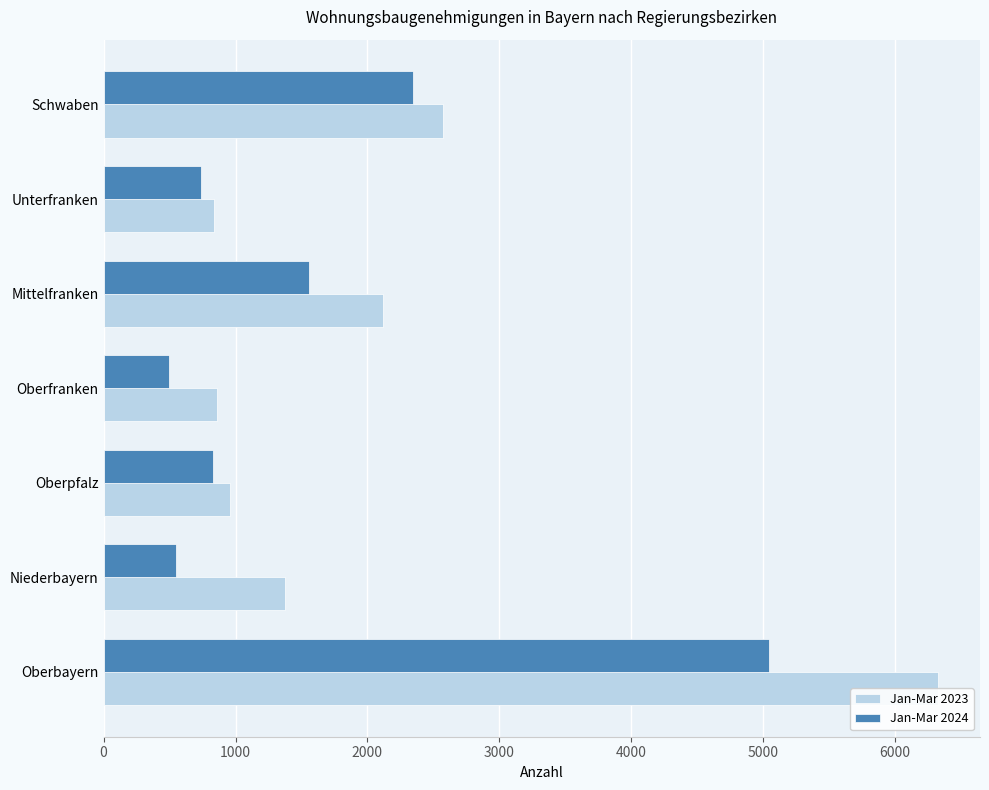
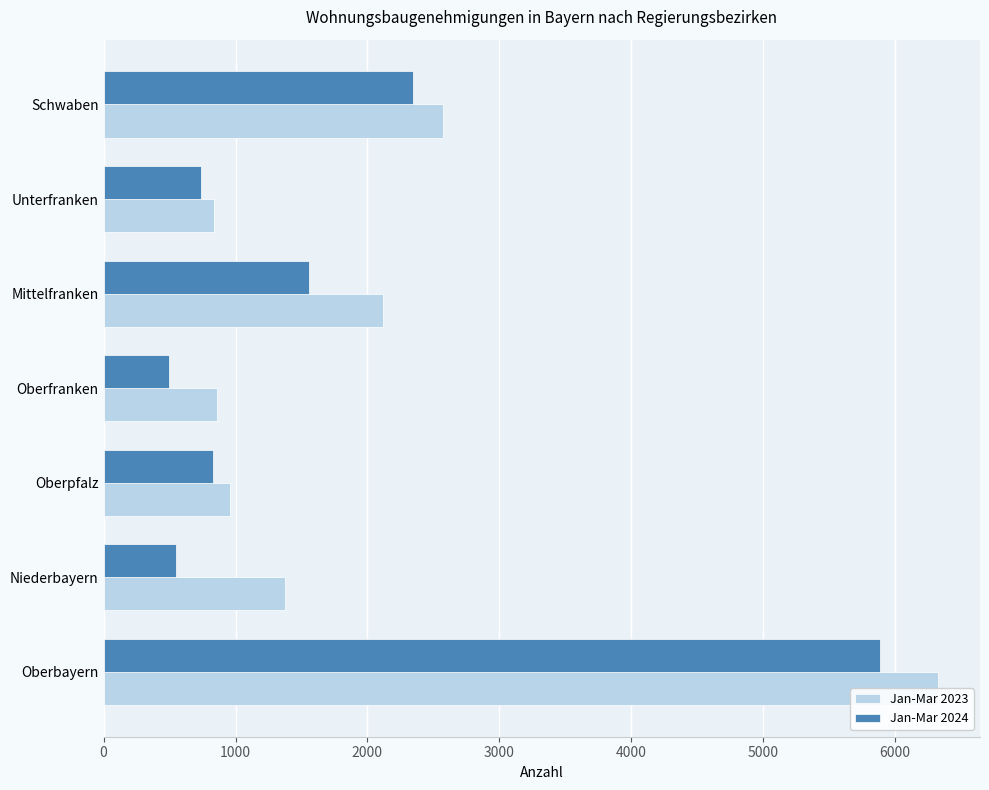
  {
    "Jan-Mar 2023": {
      "Schwaben": 2570,
      "Unterfranken": 840,
      "Mittelfranken": 2120,
      "Oberfranken": 860,
      "Oberpfalz": 960,
      "Niederbayern": 1370
    },
    "Jan-Mar 2024": {
      "Schwaben": 2350,
      "Unterfranken": 740,
      "Mittelfranken": 1560,
      "Oberfranken": 490,
      "Oberpfalz": 830,
      "Niederbayern": 550,
-     "Oberbayern": 5050
+     "Oberbayern": 5890
    }
  }
